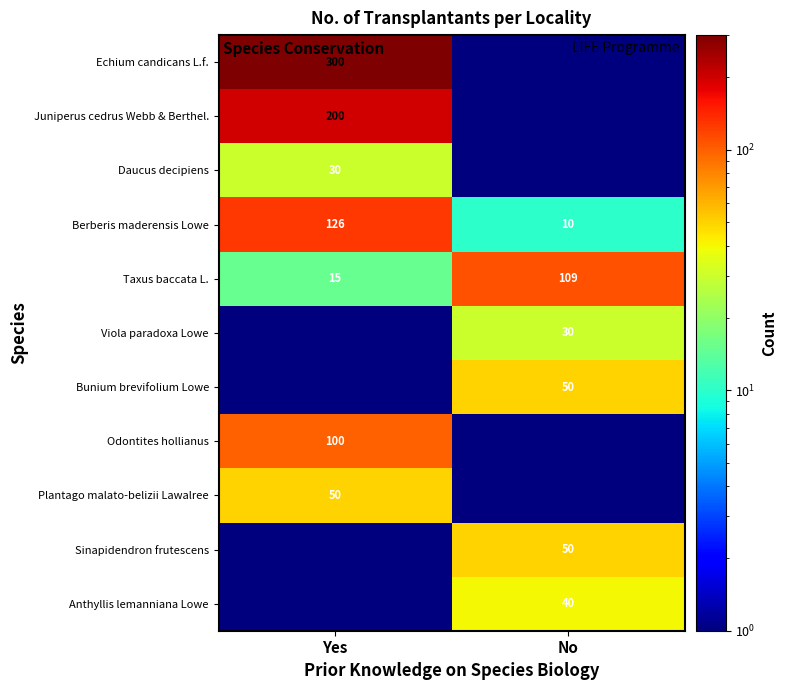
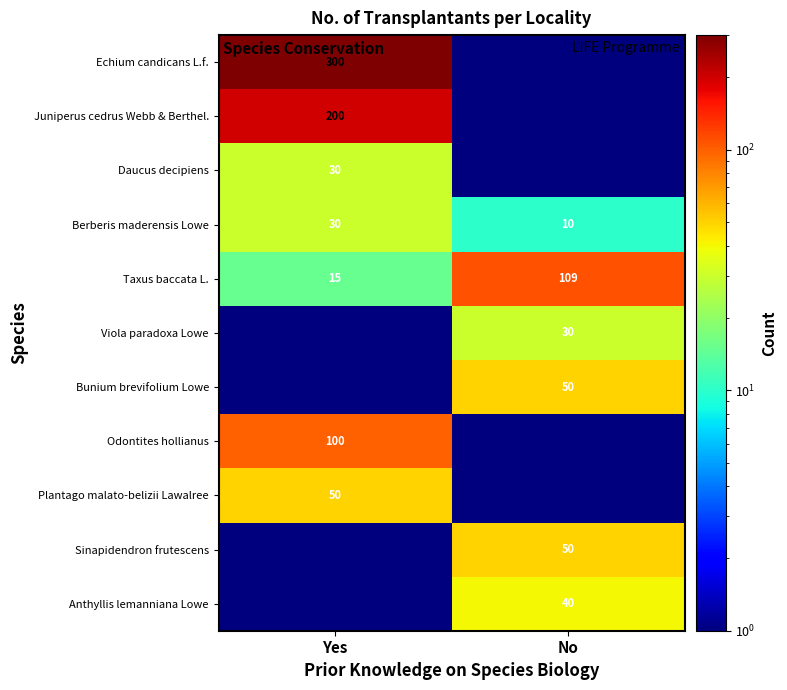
  {
    "Juniperus cedrus Webb & Berthel.": {
      "Yes": 200
    },
    "Daucus decipiens": {
      "Yes": 30
    },
    "Berberis maderensis Lowe": {
-     "Yes": 126,
+     "Yes": 30,
      "No": 10
    },
    "Taxus baccata L.": {
      "Yes": 15,
      "No": 109
    },
    "Viola paradoxa Lowe": {
      "No": 30
    },
    "Bunium brevifolium Lowe": {
      "No": 50
    },
    "Odontites hollianus": {
      "Yes": 100
    },
    "Plantago malato-belizii Lawalree": {
      "Yes": 50
    },
    "Sinapidendron frutescens": {
      "No": 50
    },
    "Anthyllis lemanniana Lowe": {
      "No": 40
    }
  }
